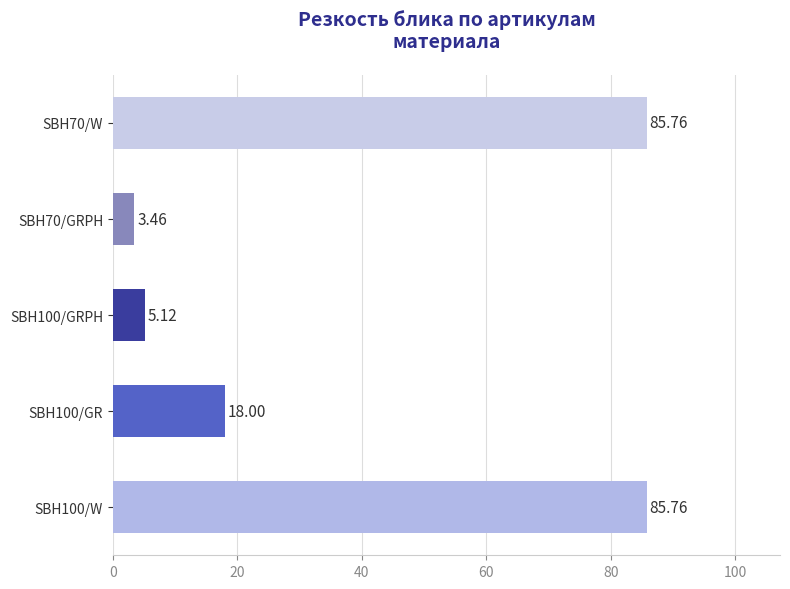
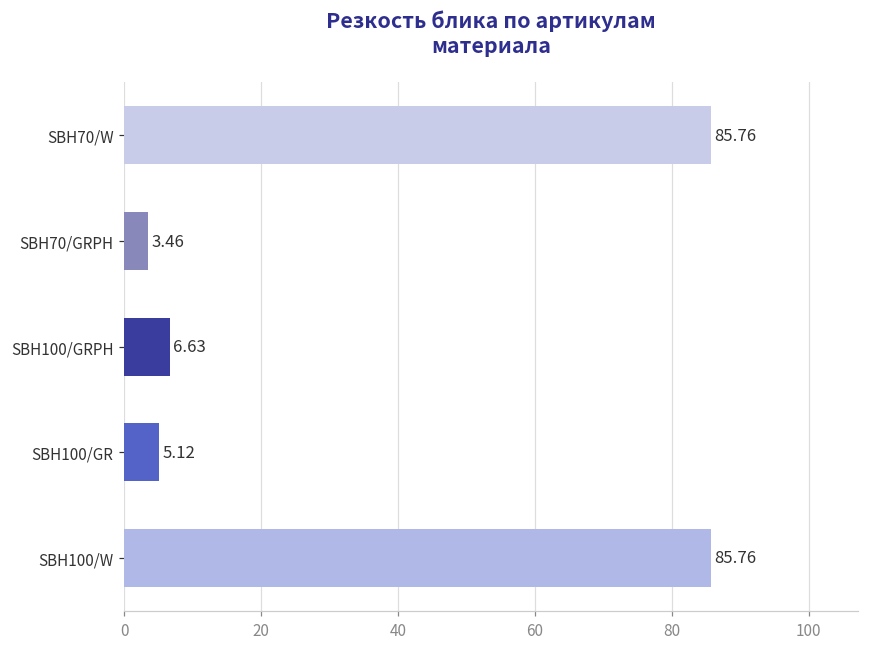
  {
    "SBH70/W": 85.76,
    "SBH70/GRPH": 3.46,
-   "SBH100/GRPH": 5.12,
-   "SBH100/GR": 18.00,
+   "SBH100/GRPH": 6.63,
+   "SBH100/GR": 5.12,
    "SBH100/W": 85.76
  }
